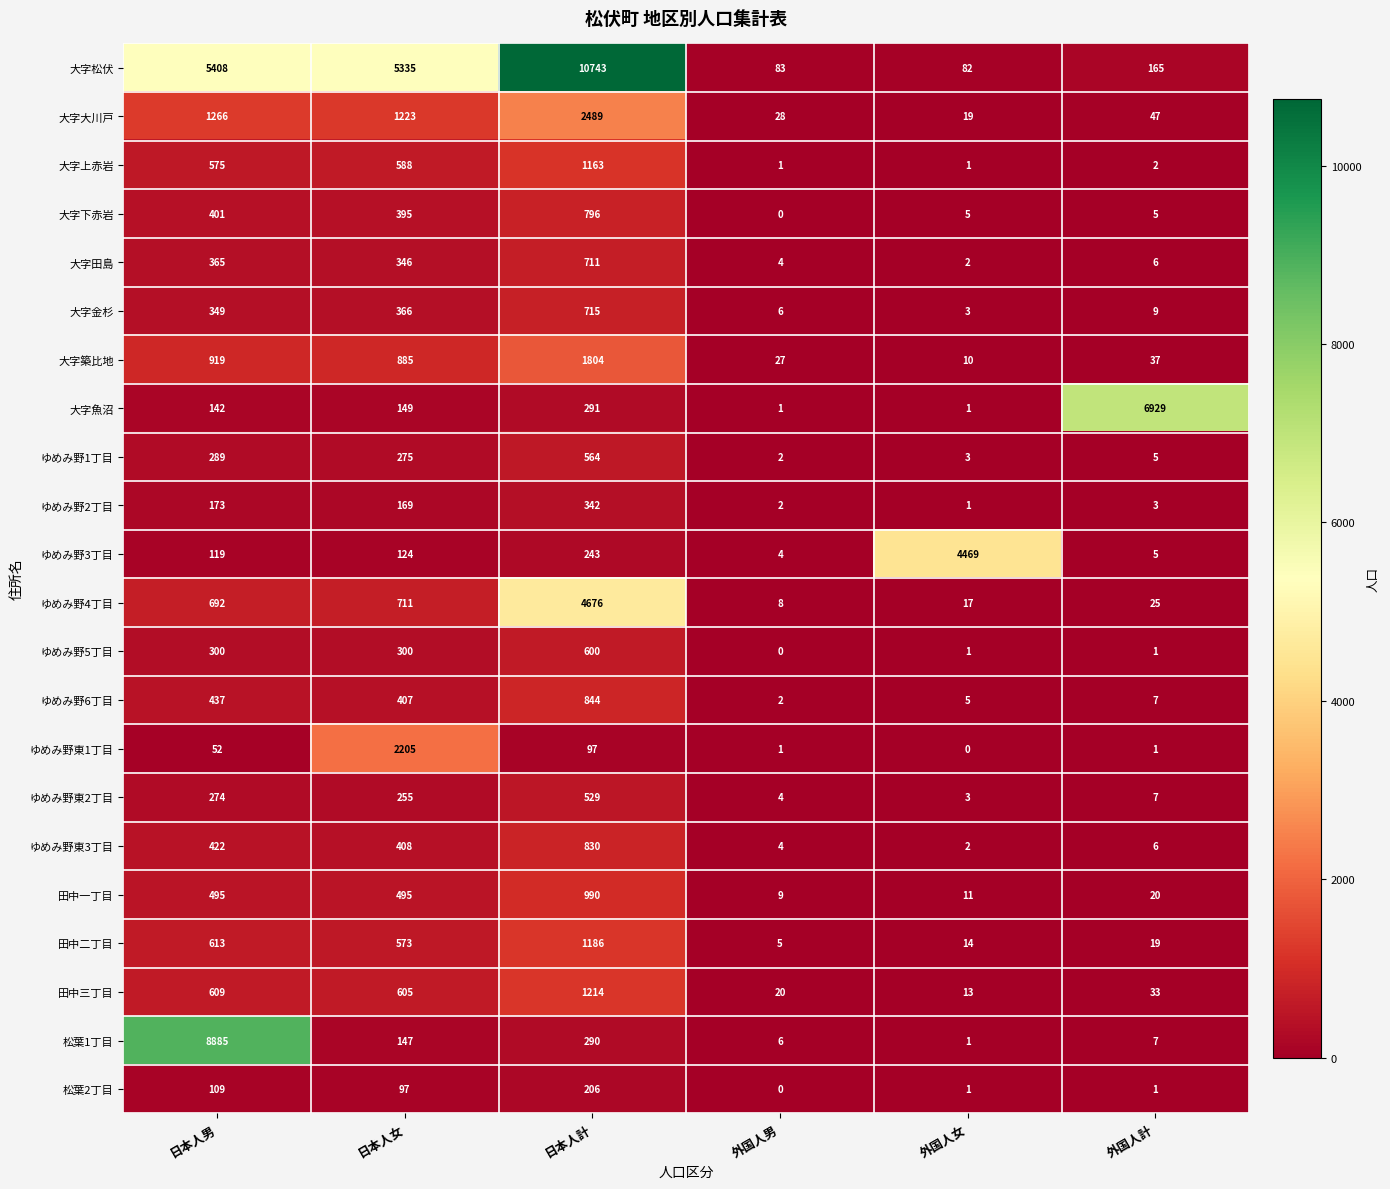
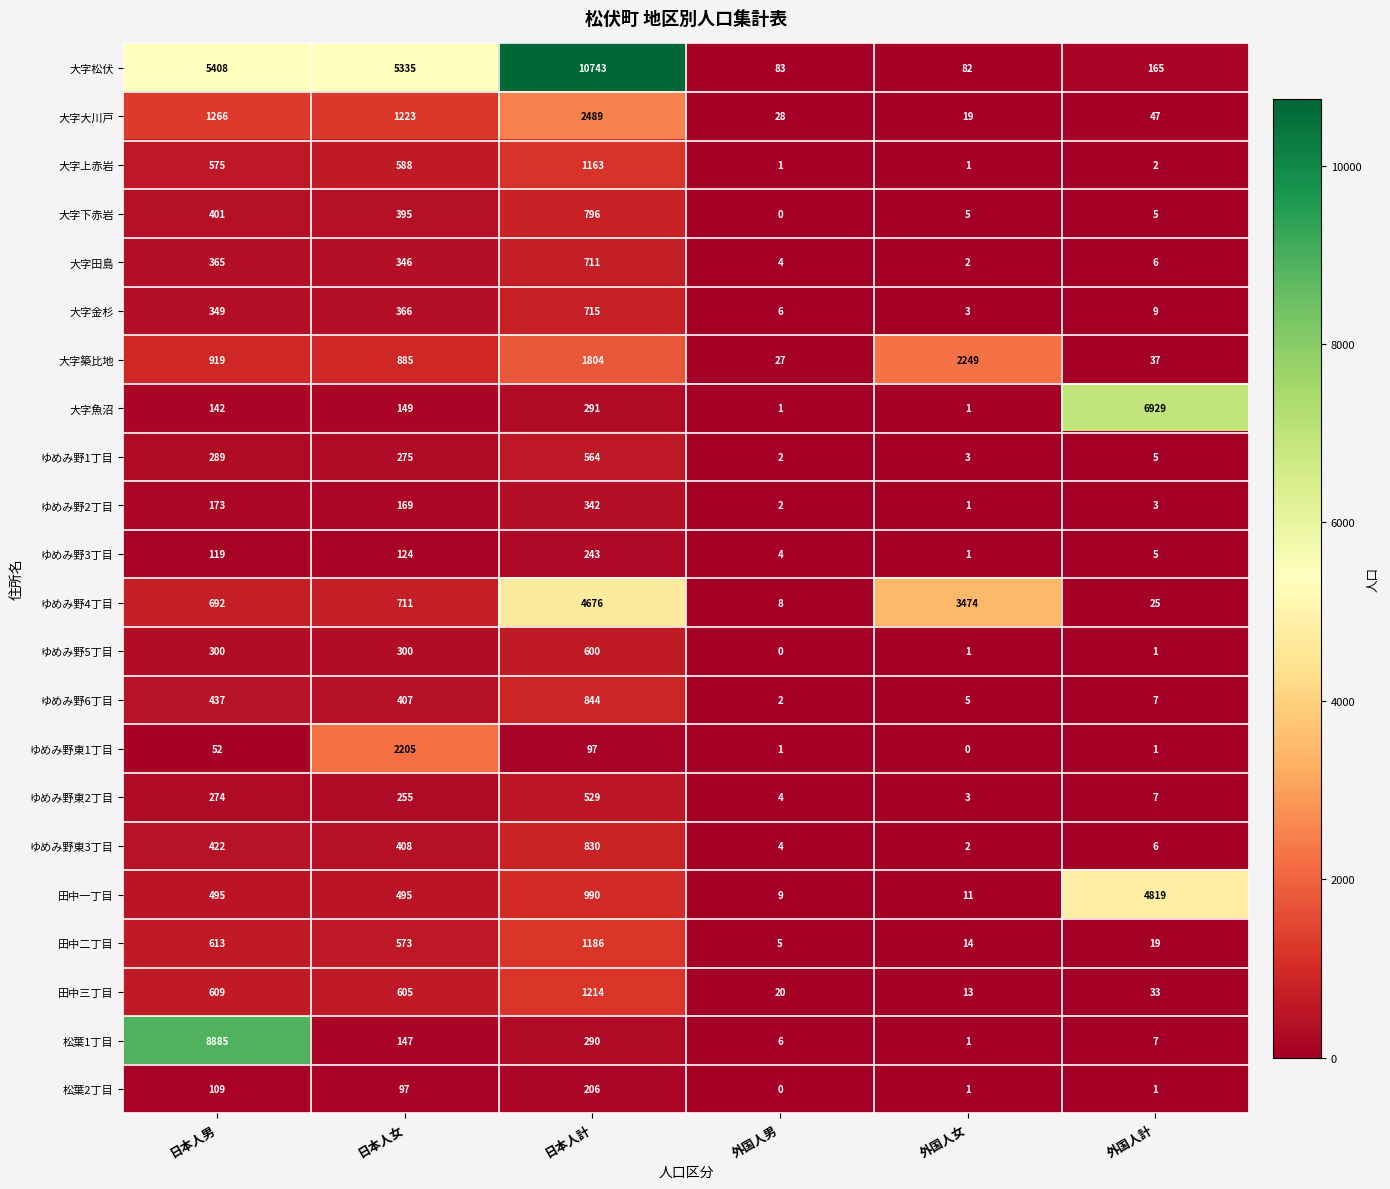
  {
    "大字松伏": {
      "日本人男": 5408,
      "日本人女": 5335,
      "日本人計": 10743,
      "外国人男": 83,
      "外国人女": 82,
      "外国人計": 165
    },
    "大字大川戸": {
      "日本人男": 1266,
      "日本人女": 1223,
      "日本人計": 2489,
      "外国人男": 28,
      "外国人女": 19,
      "外国人計": 47
    },
    "大字上赤岩": {
      "日本人男": 575,
      "日本人女": 588,
      "日本人計": 1163,
      "外国人男": 1,
      "外国人女": 1,
      "外国人計": 2
    },
    "大字下赤岩": {
      "日本人男": 401,
      "日本人女": 395,
      "日本人計": 796,
      "外国人男": 0,
      "外国人女": 5,
      "外国人計": 5
    },
    "大字田島": {
      "日本人男": 365,
      "日本人女": 346,
      "日本人計": 711,
      "外国人男": 4,
      "外国人女": 2,
      "外国人計": 6
    },
    "大字金杉": {
      "日本人男": 349,
      "日本人女": 366,
      "日本人計": 715,
      "外国人男": 6,
      "外国人女": 3,
      "外国人計": 9
    },
    "大字築比地": {
      "日本人男": 919,
      "日本人女": 885,
      "日本人計": 1804,
      "外国人男": 27,
-     "外国人女": 10,
+     "外国人女": 2249,
      "外国人計": 37
    },
    "大字魚沼": {
      "日本人男": 142,
      "日本人女": 149,
      "日本人計": 291,
      "外国人男": 1,
      "外国人女": 1,
      "外国人計": 6929
    },
    "ゆめみ野1丁目": {
      "日本人男": 289,
      "日本人女": 275,
      "日本人計": 564,
      "外国人男": 2,
      "外国人女": 3,
      "外国人計": 5
    },
    "ゆめみ野2丁目": {
      "日本人男": 173,
      "日本人女": 169,
      "日本人計": 342,
      "外国人男": 2,
      "外国人女": 1,
      "外国人計": 3
    },
    "ゆめみ野3丁目": {
      "日本人男": 119,
      "日本人女": 124,
      "日本人計": 243,
      "外国人男": 4,
-     "外国人女": 4469,
+     "外国人女": 1,
      "外国人計": 5
    },
    "ゆめみ野4丁目": {
      "日本人男": 692,
      "日本人女": 711,
      "日本人計": 4676,
      "外国人男": 8,
-     "外国人女": 17,
+     "外国人女": 3474,
      "外国人計": 25
    },
    "ゆめみ野5丁目": {
      "日本人男": 300,
      "日本人女": 300,
      "日本人計": 600,
      "外国人男": 0,
      "外国人女": 1,
      "外国人計": 1
    },
    "ゆめみ野6丁目": {
      "日本人男": 437,
      "日本人女": 407,
      "日本人計": 844,
      "外国人男": 2,
      "外国人女": 5,
      "外国人計": 7
    },
    "ゆめみ野東1丁目": {
      "日本人男": 52,
      "日本人女": 2205,
      "日本人計": 97,
      "外国人男": 1,
      "外国人女": 0,
      "外国人計": 1
    },
    "ゆめみ野東2丁目": {
      "日本人男": 274,
      "日本人女": 255,
      "日本人計": 529,
      "外国人男": 4,
      "外国人女": 3,
      "外国人計": 7
    },
    "ゆめみ野東3丁目": {
      "日本人男": 422,
      "日本人女": 408,
      "日本人計": 830,
      "外国人男": 4,
      "外国人女": 2,
      "外国人計": 6
    },
    "田中一丁目": {
      "日本人男": 495,
      "日本人女": 495,
      "日本人計": 990,
      "外国人男": 9,
      "外国人女": 11,
-     "外国人計": 20
+     "外国人計": 4819
    },
    "田中二丁目": {
      "日本人男": 613,
      "日本人女": 573,
      "日本人計": 1186,
      "外国人男": 5,
      "外国人女": 14,
      "外国人計": 19
    },
    "田中三丁目": {
      "日本人男": 609,
      "日本人女": 605,
      "日本人計": 1214,
      "外国人男": 20,
      "外国人女": 13,
      "外国人計": 33
    },
    "松葉1丁目": {
      "日本人男": 8885,
      "日本人女": 147,
      "日本人計": 290,
      "外国人男": 6,
      "外国人女": 1,
      "外国人計": 7
    },
    "松葉2丁目": {
      "日本人男": 109,
      "日本人女": 97,
      "日本人計": 206,
      "外国人男": 0,
      "外国人女": 1,
      "外国人計": 1
    }
  }
